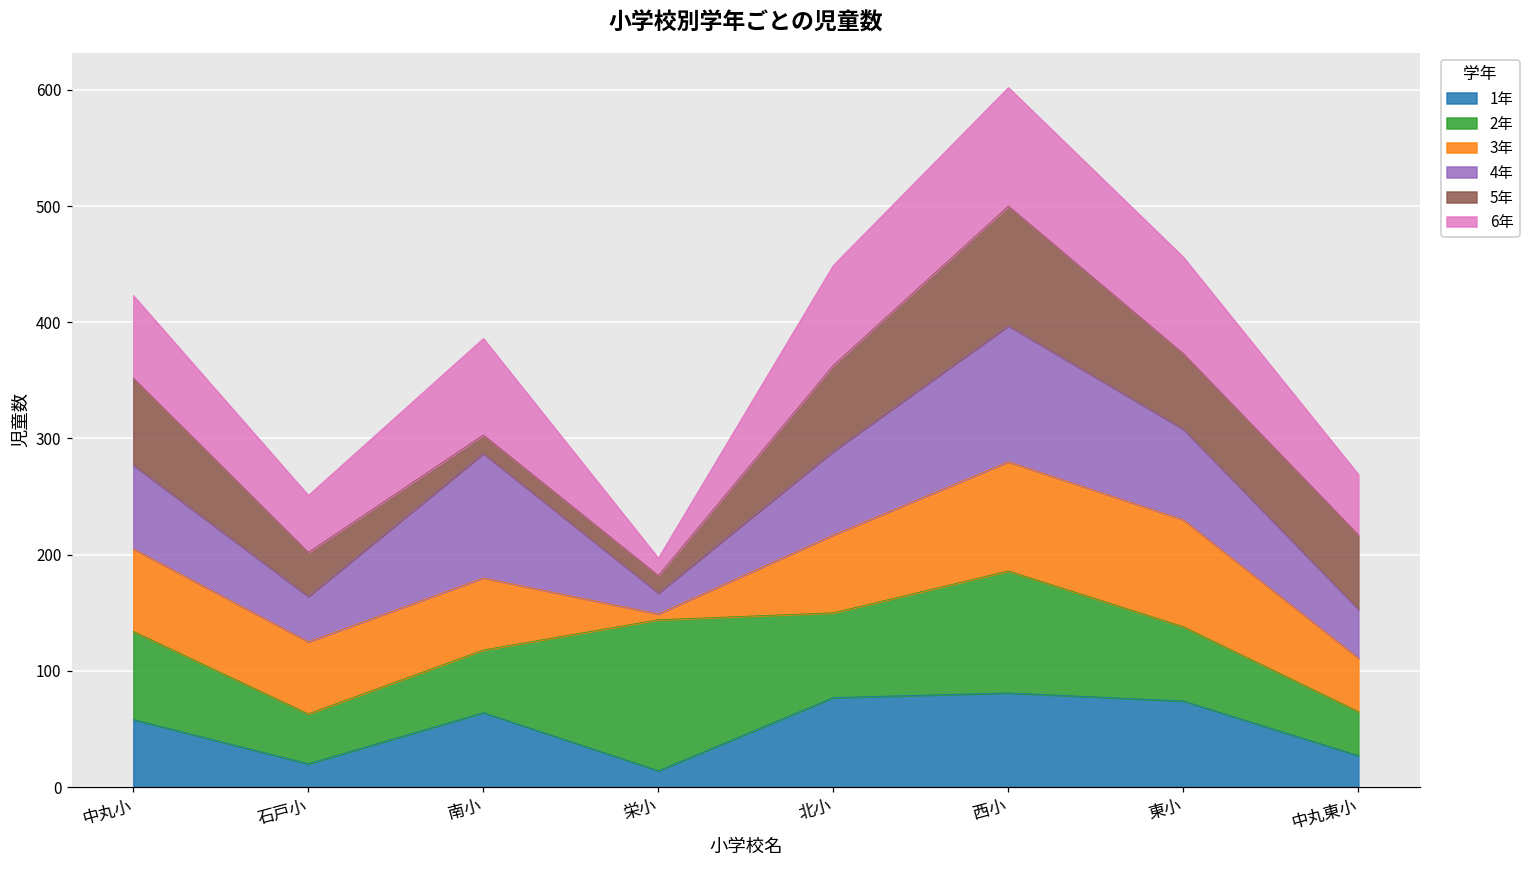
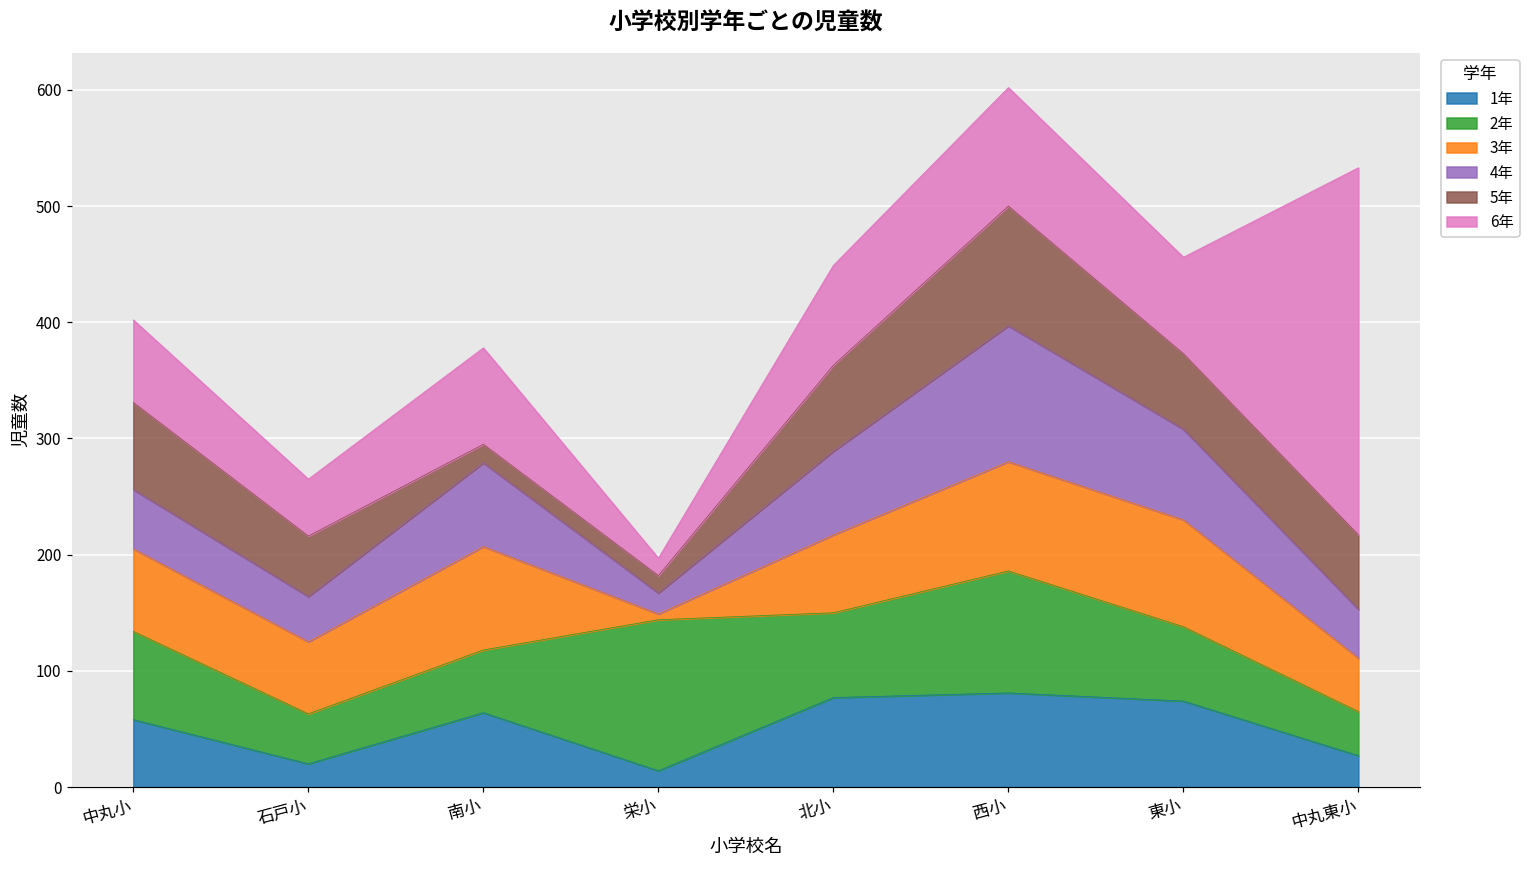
  {
    "1年": {
      "中丸小": 58,
      "石戸小": 20,
      "南小": 64,
      "栄小": 14,
      "北小": 77,
      "西小": 81,
      "東小": 74,
      "中丸東小": 27
    },
    "2年": {
      "中丸小": 76,
      "石戸小": 43,
      "南小": 54,
      "栄小": 130,
      "北小": 73,
      "西小": 105,
      "東小": 64,
      "中丸東小": 38
    },
    "3年": {
      "中丸小": 71,
      "石戸小": 62,
-     "南小": 62,
+     "南小": 89,
      "栄小": 5,
      "北小": 67,
      "西小": 94,
      "東小": 92,
      "中丸東小": 46
    },
    "4年": {
-     "中丸小": 72,
+     "中丸小": 51,
      "石戸小": 39,
-     "南小": 107,
+     "南小": 72,
      "栄小": 18,
      "北小": 72,
      "西小": 117,
      "東小": 78,
      "中丸東小": 42
    },
    "5年": {
      "中丸小": 75,
-     "石戸小": 38,
+     "石戸小": 52,
      "南小": 16,
      "栄小": 15,
      "北小": 74,
      "西小": 103,
      "東小": 65,
      "中丸東小": 64
    },
    "6年": {
      "中丸小": 71,
      "石戸小": 49,
      "南小": 83,
      "栄小": 15,
      "北小": 86,
      "西小": 102,
      "東小": 83,
-     "中丸東小": 52
+     "中丸東小": 316
    }
  }
